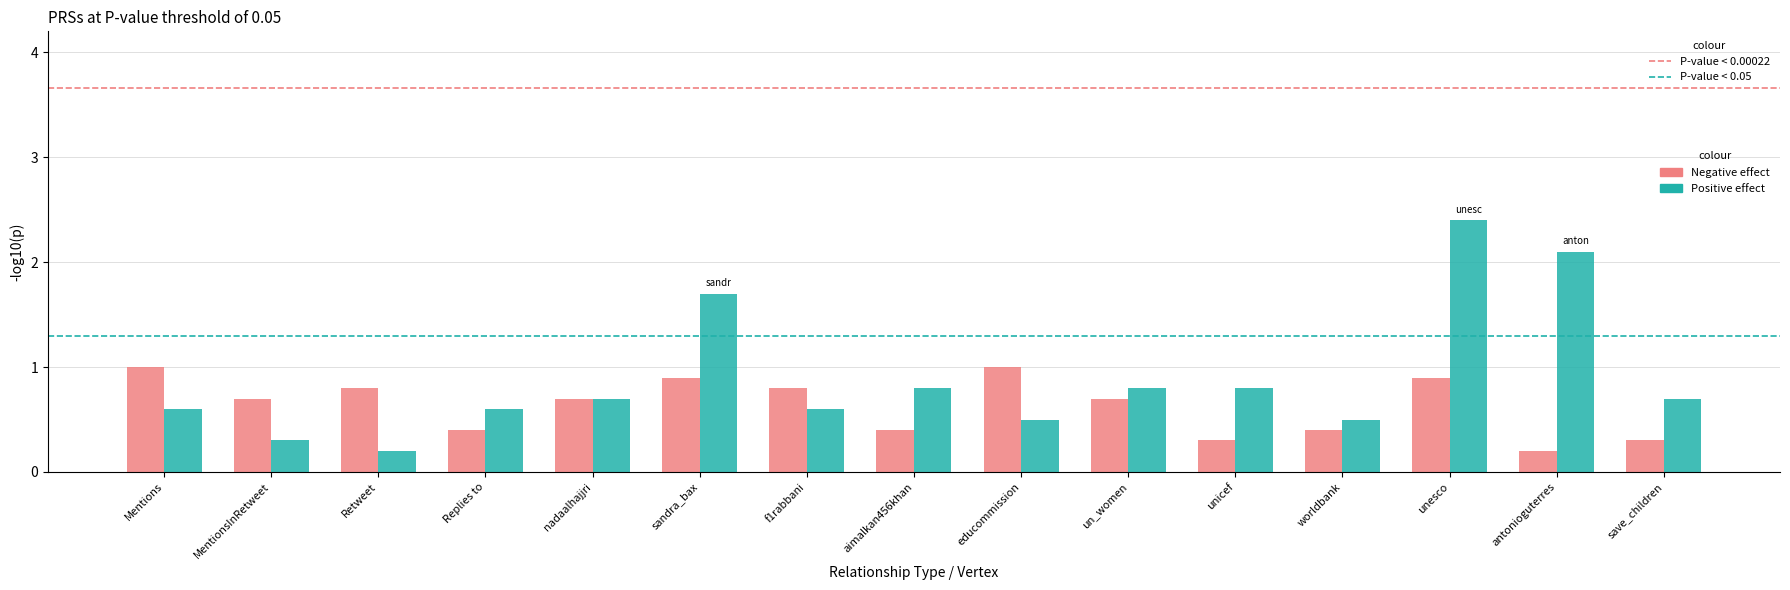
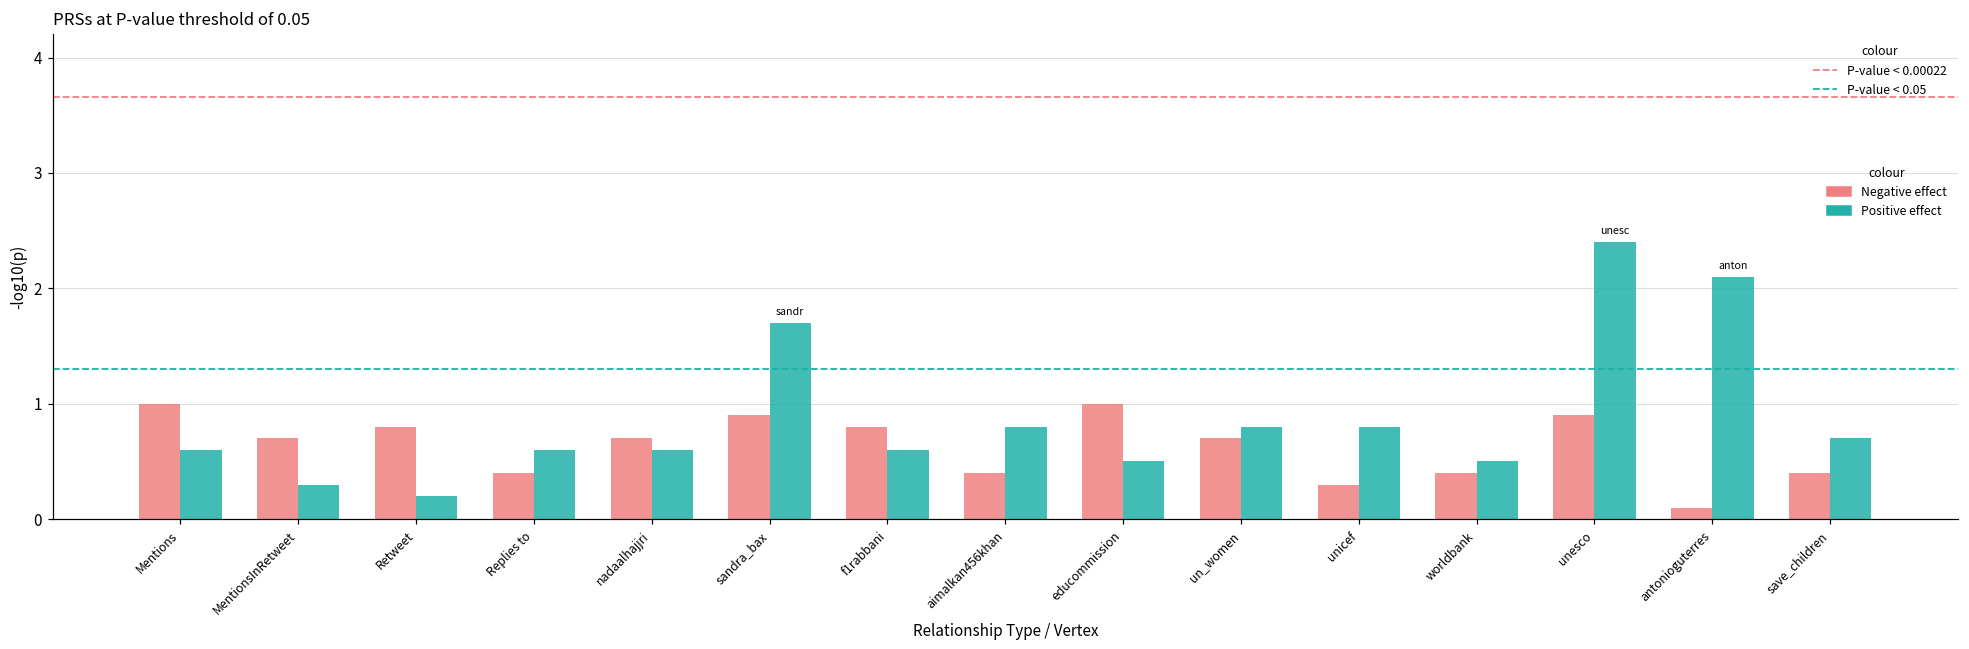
  {
    "Negative effect": {
      "Mentions": 1.0,
      "MentionsInRetweet": 0.7,
      "Retweet": 0.8,
      "Replies to": 0.4,
      "nadaalhajjri": 0.7,
      "sandra_bax": 0.9,
      "f1rabbani": 0.8,
      "aimalkan456khan": 0.4,
      "educommission": 1.0,
      "un_women": 0.7,
      "unicef": 0.3,
      "worldbank": 0.4,
      "unesco": 0.9,
-     "antonioguterres": 0.2,
-     "save_children": 0.3
+     "antonioguterres": 0.1,
+     "save_children": 0.4
    },
    "Positive effect": {
      "Mentions": 0.6,
      "MentionsInRetweet": 0.3,
      "Retweet": 0.2,
      "Replies to": 0.6,
-     "nadaalhajjri": 0.7,
+     "nadaalhajjri": 0.6,
      "sandra_bax": 1.7,
      "f1rabbani": 0.6,
      "aimalkan456khan": 0.8,
      "educommission": 0.5,
      "un_women": 0.8,
      "unicef": 0.8,
      "worldbank": 0.5,
      "unesco": 2.4,
      "antonioguterres": 2.1,
      "save_children": 0.7
    }
  }
